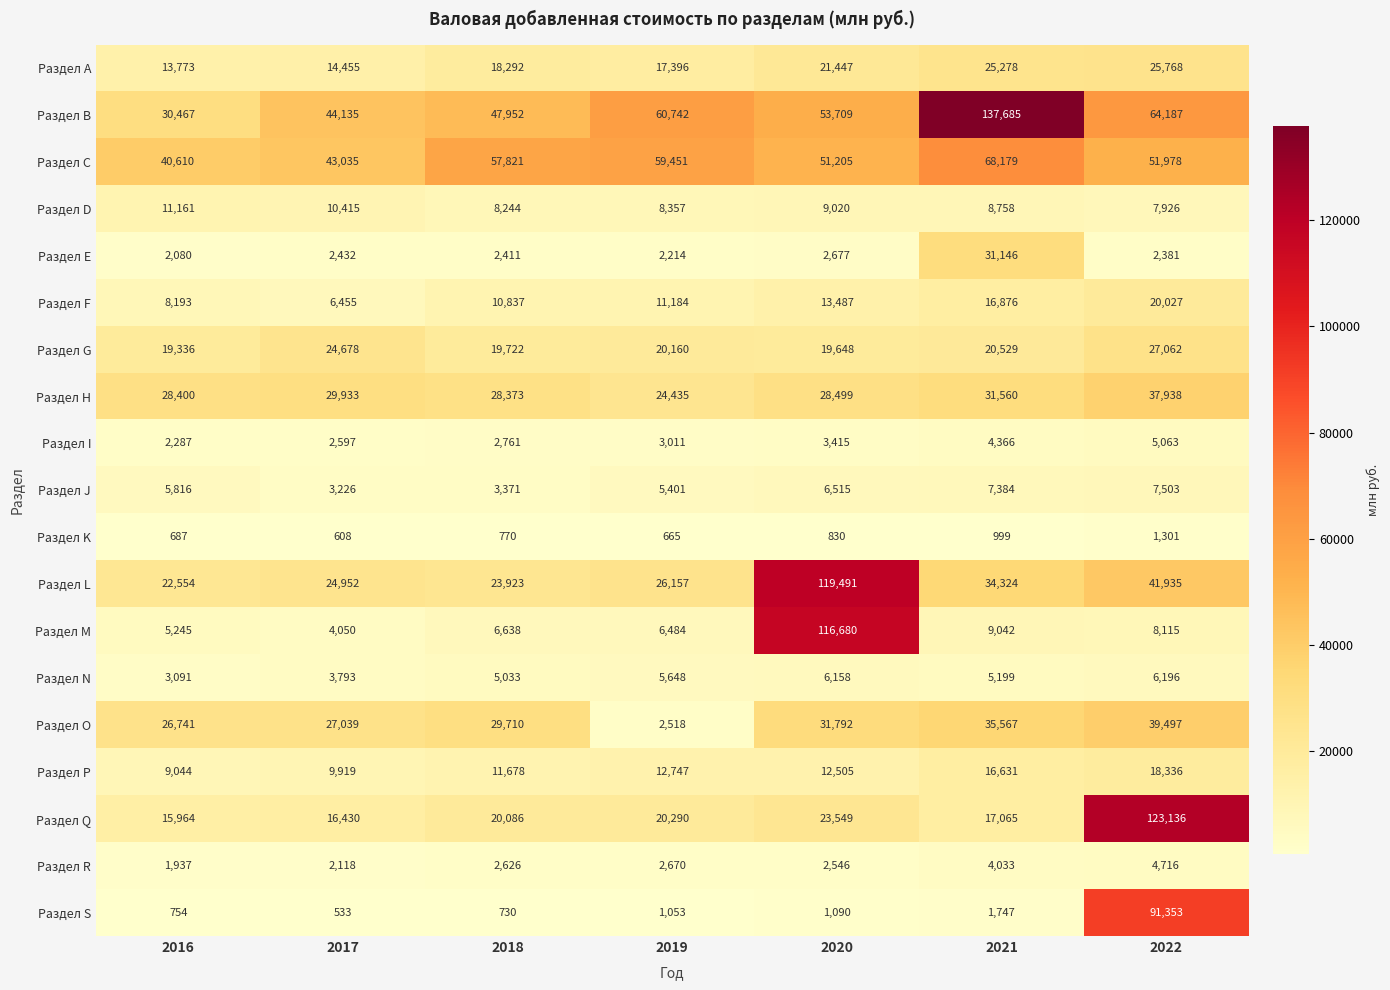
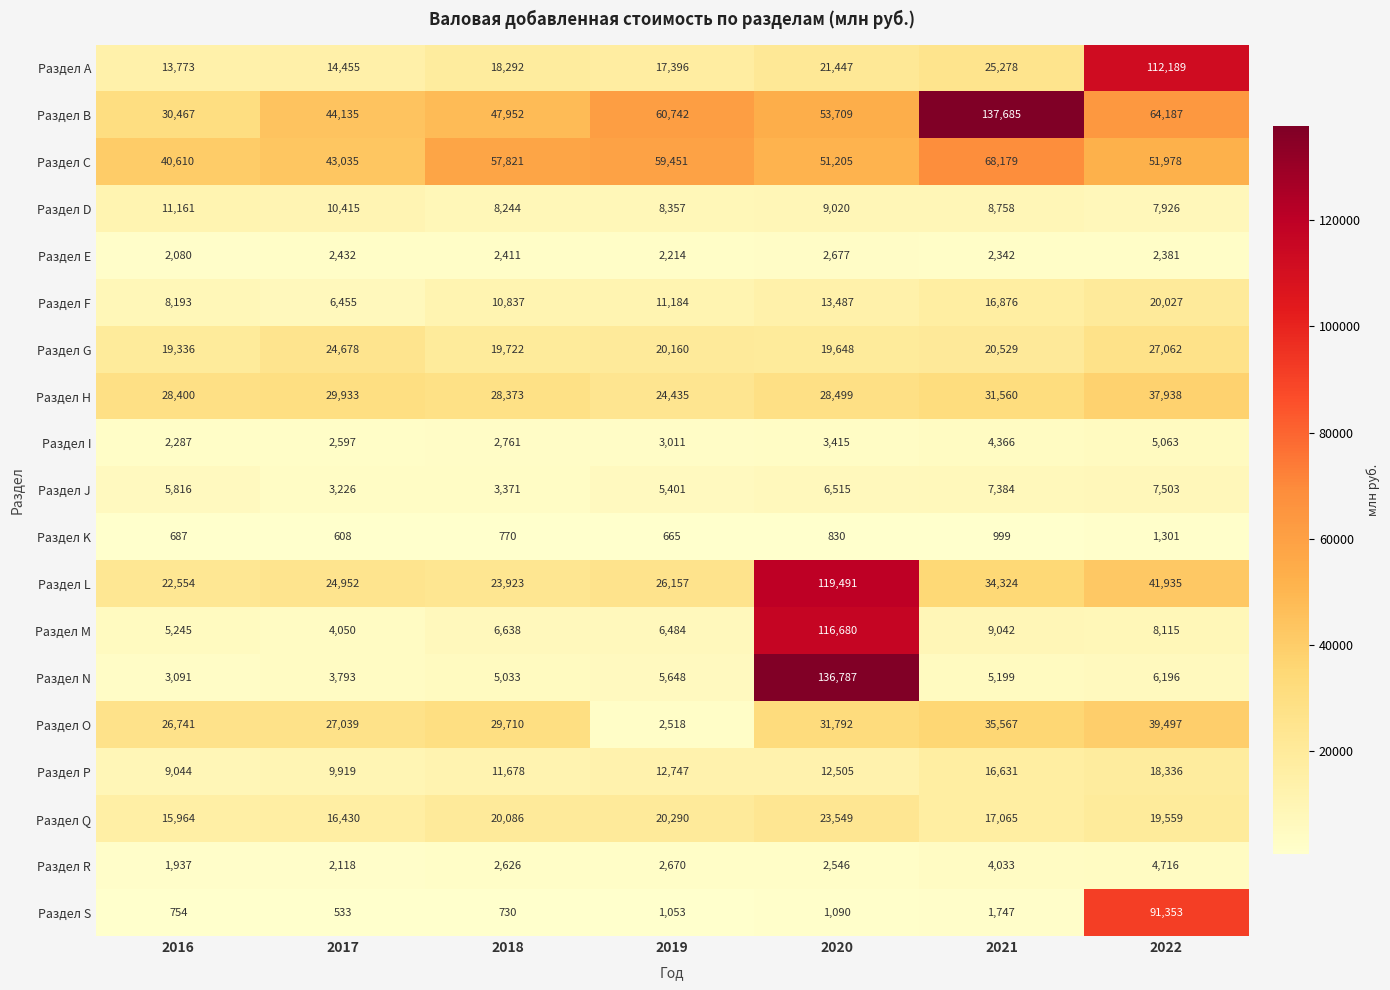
  {
    "Раздел A": {
      "2016": "13,773",
      "2017": "14,455",
      "2018": "18,292",
      "2019": "17,396",
      "2020": "21,447",
      "2021": "25,278",
-     "2022": "25,768"
+     "2022": "112,189"
    },
    "Раздел B": {
      "2016": "30,467",
      "2017": "44,135",
      "2018": "47,952",
      "2019": "60,742",
      "2020": "53,709",
      "2021": "137,685",
      "2022": "64,187"
    },
    "Раздел C": {
      "2016": "40,610",
      "2017": "43,035",
      "2018": "57,821",
      "2019": "59,451",
      "2020": "51,205",
      "2021": "68,179",
      "2022": "51,978"
    },
    "Раздел D": {
      "2016": "11,161",
      "2017": "10,415",
      "2018": "8,244",
      "2019": "8,357",
      "2020": "9,020",
      "2021": "8,758",
      "2022": "7,926"
    },
    "Раздел E": {
      "2016": "2,080",
      "2017": "2,432",
      "2018": "2,411",
      "2019": "2,214",
      "2020": "2,677",
-     "2021": "31,146",
+     "2021": "2,342",
      "2022": "2,381"
    },
    "Раздел F": {
      "2016": "8,193",
      "2017": "6,455",
      "2018": "10,837",
      "2019": "11,184",
      "2020": "13,487",
      "2021": "16,876",
      "2022": "20,027"
    },
    "Раздел G": {
      "2016": "19,336",
      "2017": "24,678",
      "2018": "19,722",
      "2019": "20,160",
      "2020": "19,648",
      "2021": "20,529",
      "2022": "27,062"
    },
    "Раздел H": {
      "2016": "28,400",
      "2017": "29,933",
      "2018": "28,373",
      "2019": "24,435",
      "2020": "28,499",
      "2021": "31,560",
      "2022": "37,938"
    },
    "Раздел I": {
      "2016": "2,287",
      "2017": "2,597",
      "2018": "2,761",
      "2019": "3,011",
      "2020": "3,415",
      "2021": "4,366",
      "2022": "5,063"
    },
    "Раздел J": {
      "2016": "5,816",
      "2017": "3,226",
      "2018": "3,371",
      "2019": "5,401",
      "2020": "6,515",
      "2021": "7,384",
      "2022": "7,503"
    },
    "Раздел K": {
      "2016": "687",
      "2017": "608",
      "2018": "770",
      "2019": "665",
      "2020": "830",
      "2021": "999",
      "2022": "1,301"
    },
    "Раздел L": {
      "2016": "22,554",
      "2017": "24,952",
      "2018": "23,923",
      "2019": "26,157",
      "2020": "119,491",
      "2021": "34,324",
      "2022": "41,935"
    },
    "Раздел M": {
      "2016": "5,245",
      "2017": "4,050",
      "2018": "6,638",
      "2019": "6,484",
      "2020": "116,680",
      "2021": "9,042",
      "2022": "8,115"
    },
    "Раздел N": {
      "2016": "3,091",
      "2017": "3,793",
      "2018": "5,033",
      "2019": "5,648",
-     "2020": "6,158",
+     "2020": "136,787",
      "2021": "5,199",
      "2022": "6,196"
    },
    "Раздел O": {
      "2016": "26,741",
      "2017": "27,039",
      "2018": "29,710",
      "2019": "2,518",
      "2020": "31,792",
      "2021": "35,567",
      "2022": "39,497"
    },
    "Раздел P": {
      "2016": "9,044",
      "2017": "9,919",
      "2018": "11,678",
      "2019": "12,747",
      "2020": "12,505",
      "2021": "16,631",
      "2022": "18,336"
    },
    "Раздел Q": {
      "2016": "15,964",
      "2017": "16,430",
      "2018": "20,086",
      "2019": "20,290",
      "2020": "23,549",
      "2021": "17,065",
-     "2022": "123,136"
+     "2022": "19,559"
    },
    "Раздел R": {
      "2016": "1,937",
      "2017": "2,118",
      "2018": "2,626",
      "2019": "2,670",
      "2020": "2,546",
      "2021": "4,033",
      "2022": "4,716"
    },
    "Раздел S": {
      "2016": "754",
      "2017": "533",
      "2018": "730",
      "2019": "1,053",
      "2020": "1,090",
      "2021": "1,747",
      "2022": "91,353"
    }
  }
